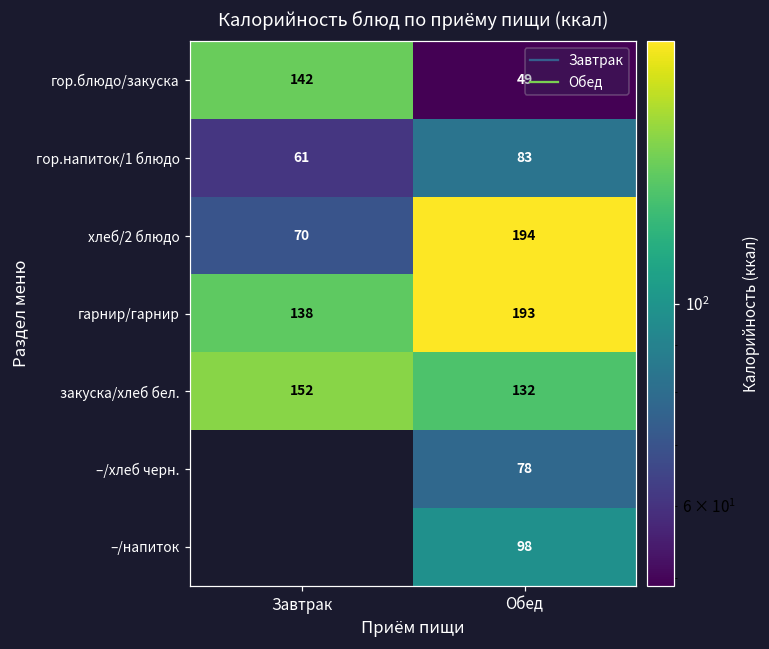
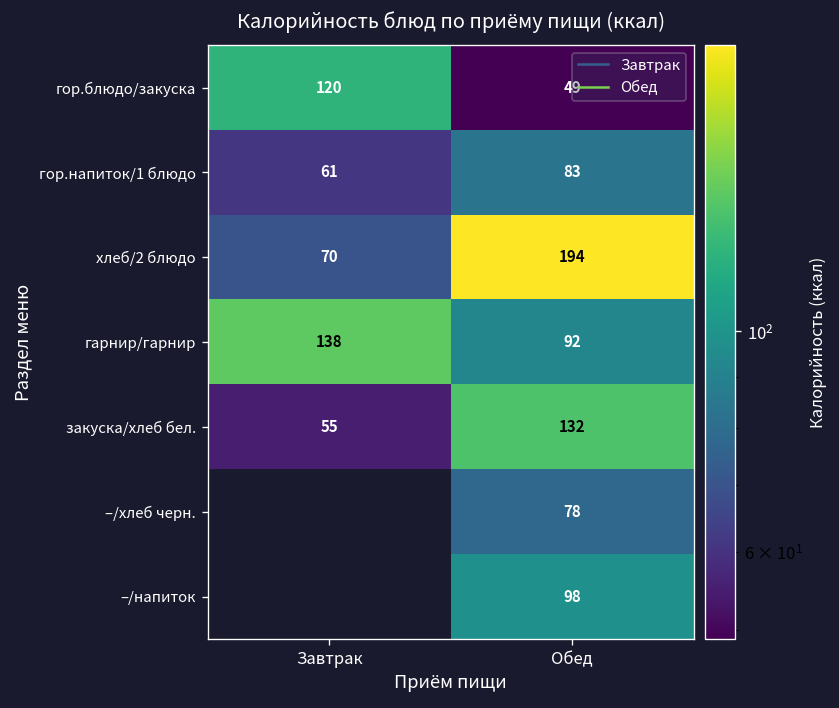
  {
    "гор.блюдо/закуска": {
-     "Завтрак": 142
+     "Завтрак": 120
    },
    "гор.напиток/1 блюдо": {
      "Завтрак": 61,
      "Обед": 83
    },
    "хлеб/2 блюдо": {
      "Завтрак": 70,
      "Обед": 194
    },
    "гарнир/гарнир": {
      "Завтрак": 138,
-     "Обед": 193
+     "Обед": 92
    },
    "закуска/хлеб бел.": {
-     "Завтрак": 152,
+     "Завтрак": 55,
      "Обед": 132
    },
    "–/хлеб черн.": {
      "Обед": 78
    },
    "–/напиток": {
      "Обед": 98
    }
  }
